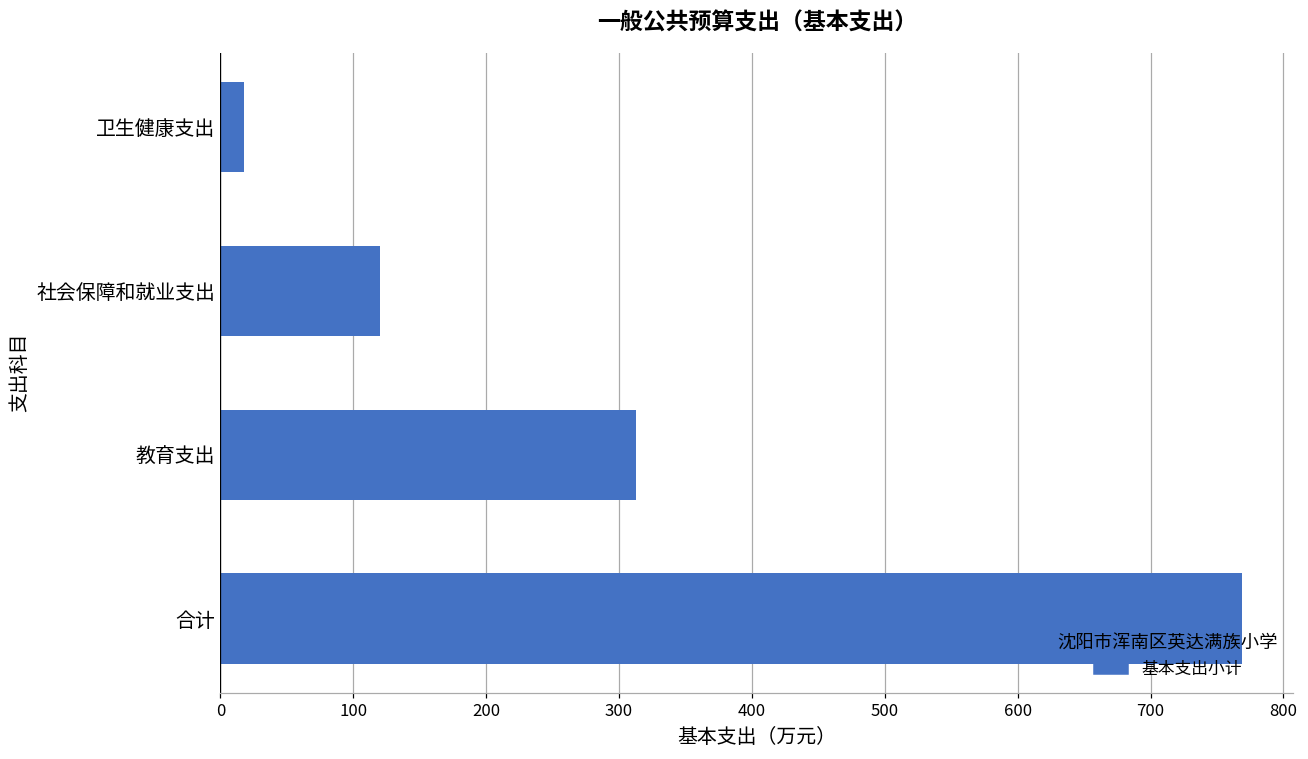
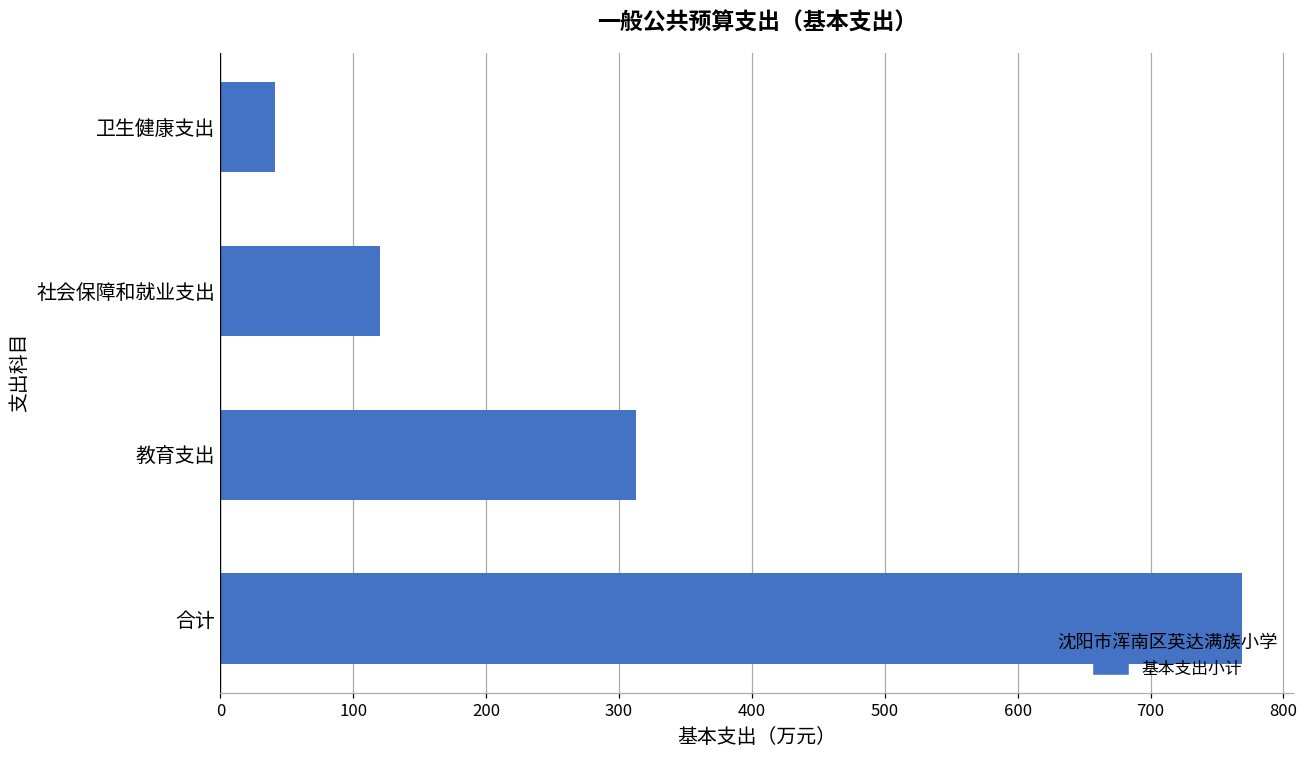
  {
-   "卫生健康支出": 17,
+   "卫生健康支出": 41,
    "社会保障和就业支出": 120,
    "教育支出": 313,
    "合计": 769
  }
